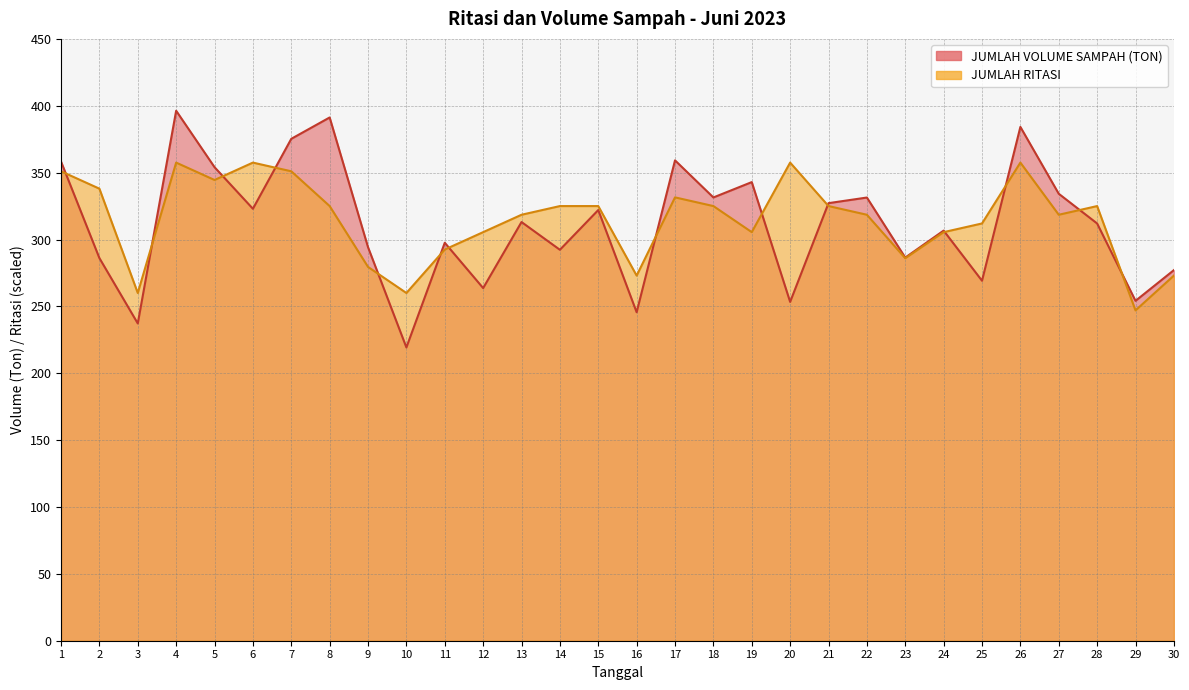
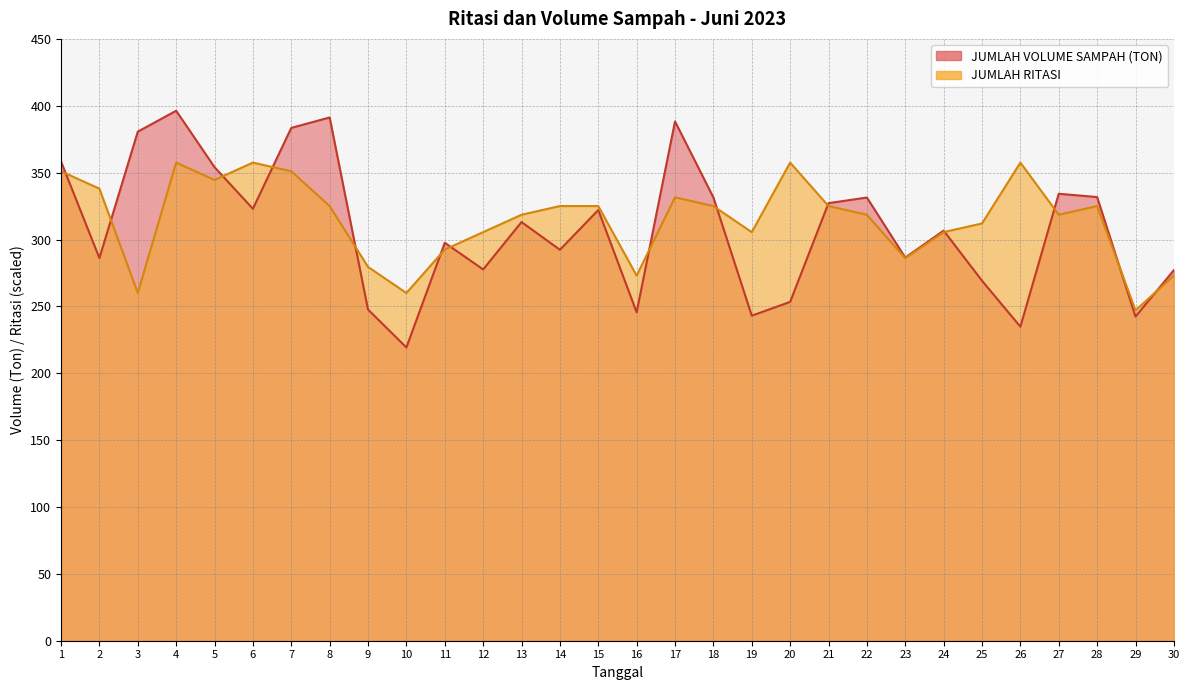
  {
    "JUMLAH VOLUME SAMPAH (TON)": {
      "1": 358,
      "2": 286,
-     "3": 237,
+     "3": 381,
      "4": 396,
      "5": 354,
      "6": 323,
-     "7": 375,
+     "7": 383,
      "8": 391,
-     "9": 294,
+     "9": 248,
      "10": 219,
      "11": 298,
-     "12": 264,
+     "12": 278,
      "13": 313,
      "14": 292,
      "15": 322,
      "16": 246,
-     "17": 359,
+     "17": 388,
      "18": 331,
-     "19": 343,
+     "19": 243,
      "20": 253,
      "21": 327,
      "22": 331,
      "25": 269,
-     "26": 384,
+     "26": 235,
      "27": 334,
-     "28": 312,
-     "29": 254,
+     "28": 332,
+     "29": 242,
      "30": 277
    }
  }
